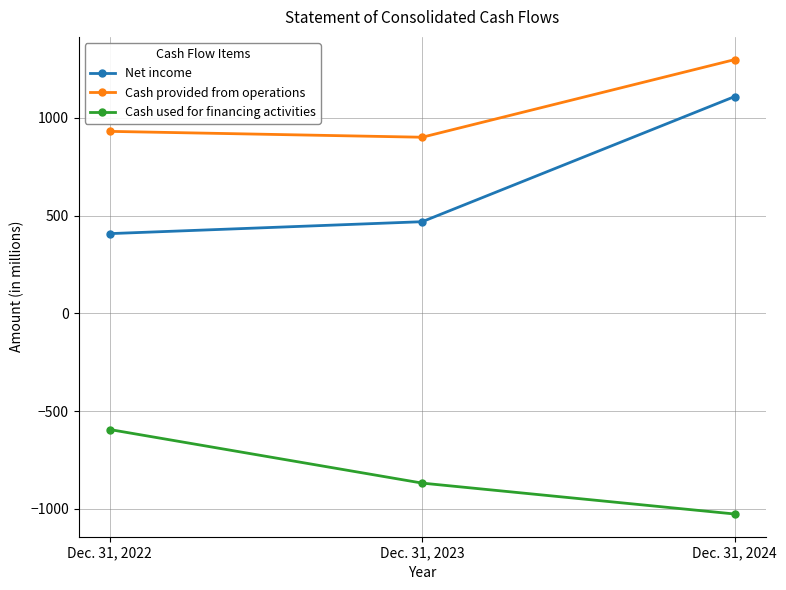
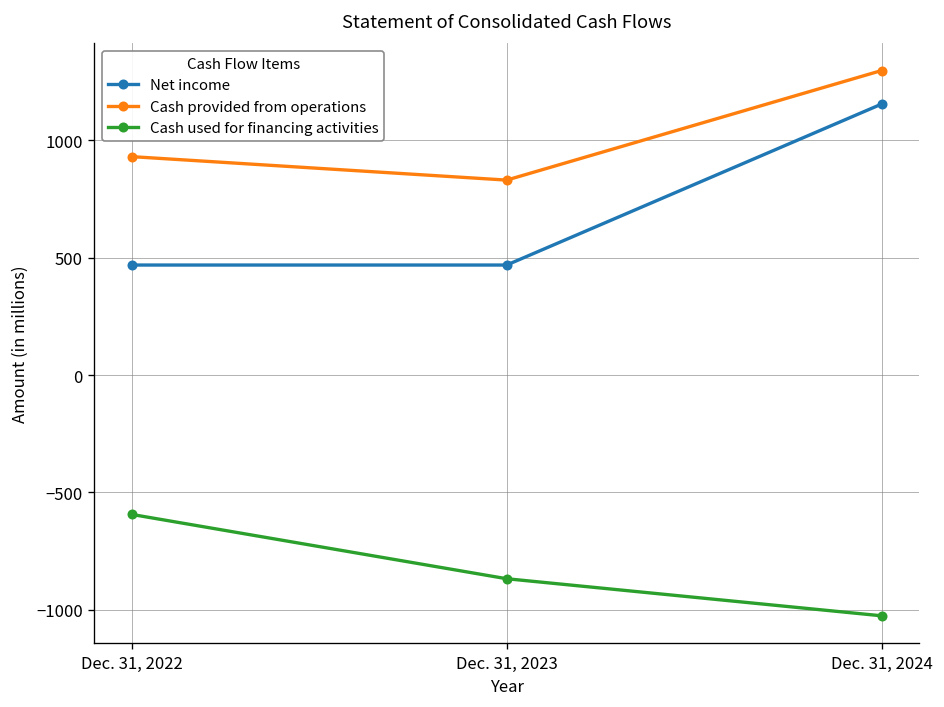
  {
    "Net income": {
-     "Dec. 31, 2022": 410,
+     "Dec. 31, 2022": 470,
      "Dec. 31, 2023": 470,
-     "Dec. 31, 2024": 1110
+     "Dec. 31, 2024": 1160
    },
    "Cash provided from operations": {
      "Dec. 31, 2022": 930,
-     "Dec. 31, 2023": 900,
+     "Dec. 31, 2023": 830,
      "Dec. 31, 2024": 1300
    },
    "Cash used for financing activities": {
      "Dec. 31, 2022": -590,
      "Dec. 31, 2023": -870,
      "Dec. 31, 2024": -1030
    }
  }
